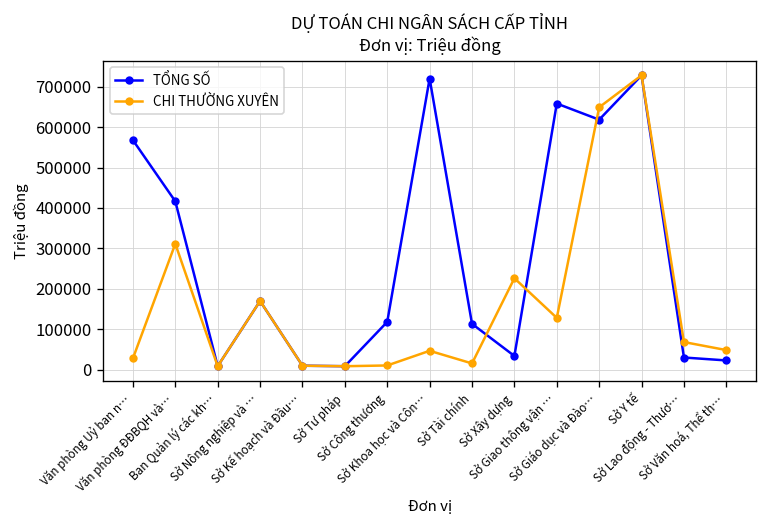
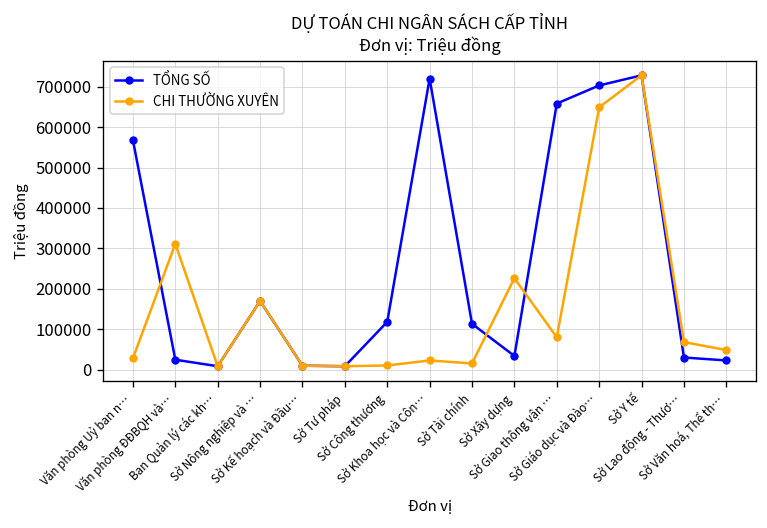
  {
    "TỔNG SỐ": {
      "Văn phòng Uỷ ban n…": 570000,
-     "Văn phòng ĐĐBQH và…": 420000,
+     "Văn phòng ĐĐBQH và…": 20000,
      "Sở Công thương": 120000,
      "Sở Khoa học và Côn…": 720000,
      "Sở Tài chính": 110000,
      "Sở Xây dựng": 30000,
      "Sở Giao thông vận …": 660000,
-     "Sở Giáo dục và Đào…": 620000,
+     "Sở Giáo dục và Đào…": 700000,
      "Sở Lao động - Thươ…": 30000,
      "Sở Văn hoá, Thể th…": 20000
    },
    "CHI THƯỜNG XUYÊN": {
      "Văn phòng Uỷ ban n…": 30000,
      "Văn phòng ĐĐBQH và…": 310000,
      "Sở Công thương": 10000,
-     "Sở Khoa học và Côn…": 50000,
+     "Sở Khoa học và Côn…": 20000,
      "Sở Tài chính": 20000,
      "Sở Xây dựng": 230000,
-     "Sở Giao thông vận …": 130000,
+     "Sở Giao thông vận …": 80000,
      "Sở Giáo dục và Đào…": 650000,
      "Sở Lao động - Thươ…": 70000,
      "Sở Văn hoá, Thể th…": 50000
    }
  }
